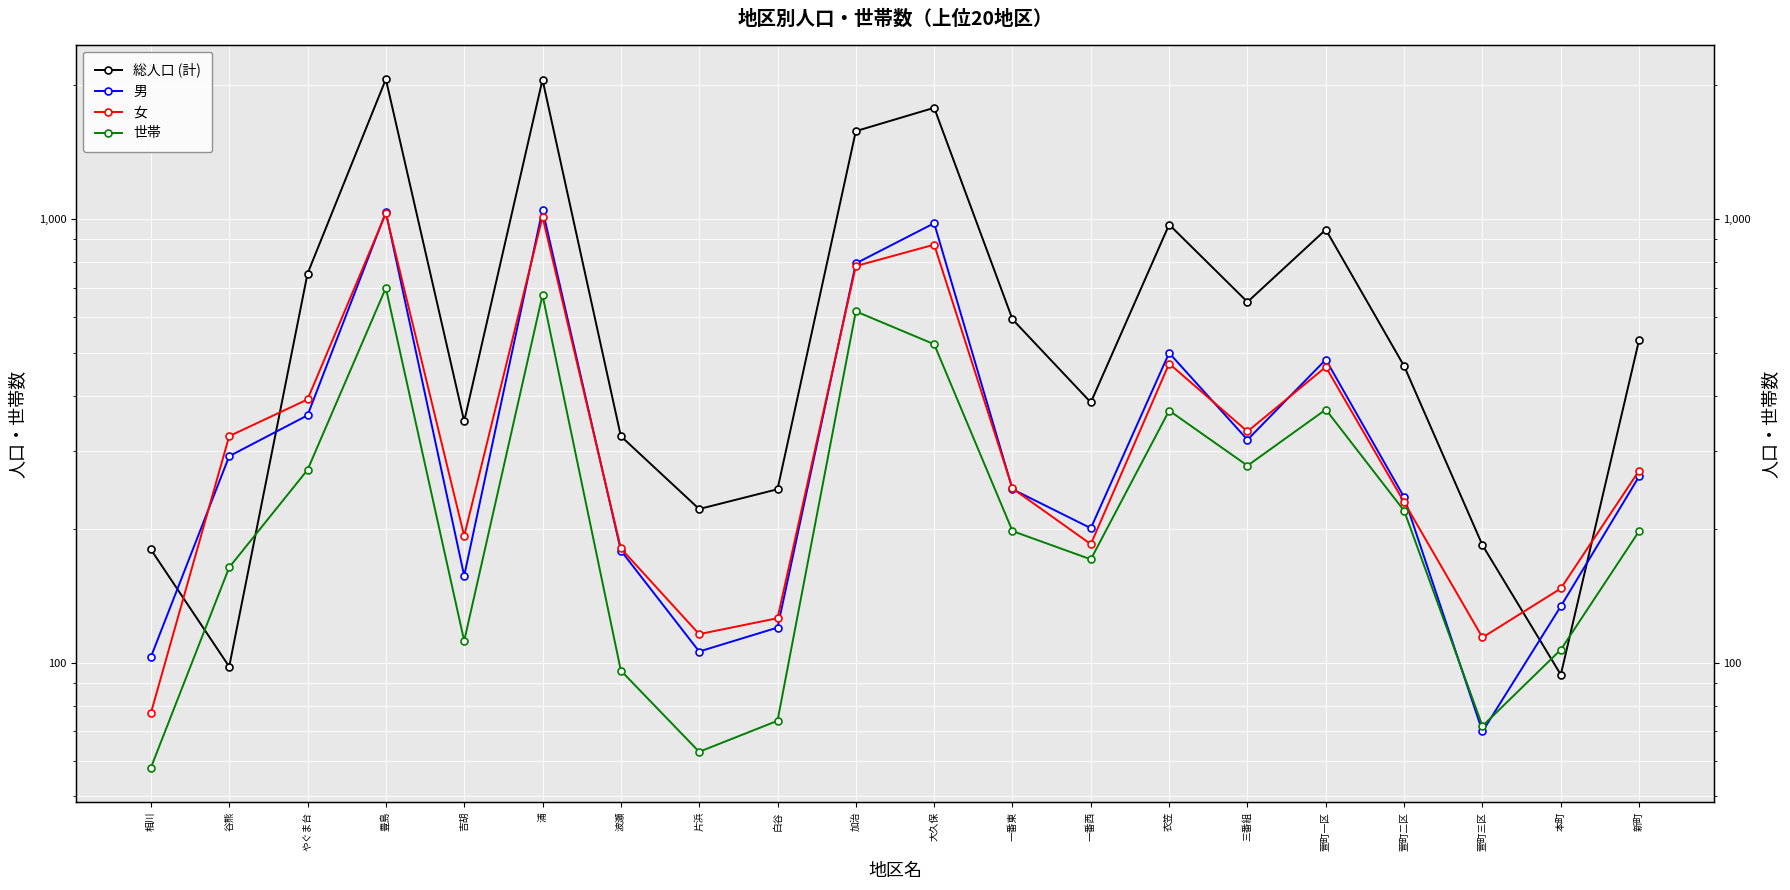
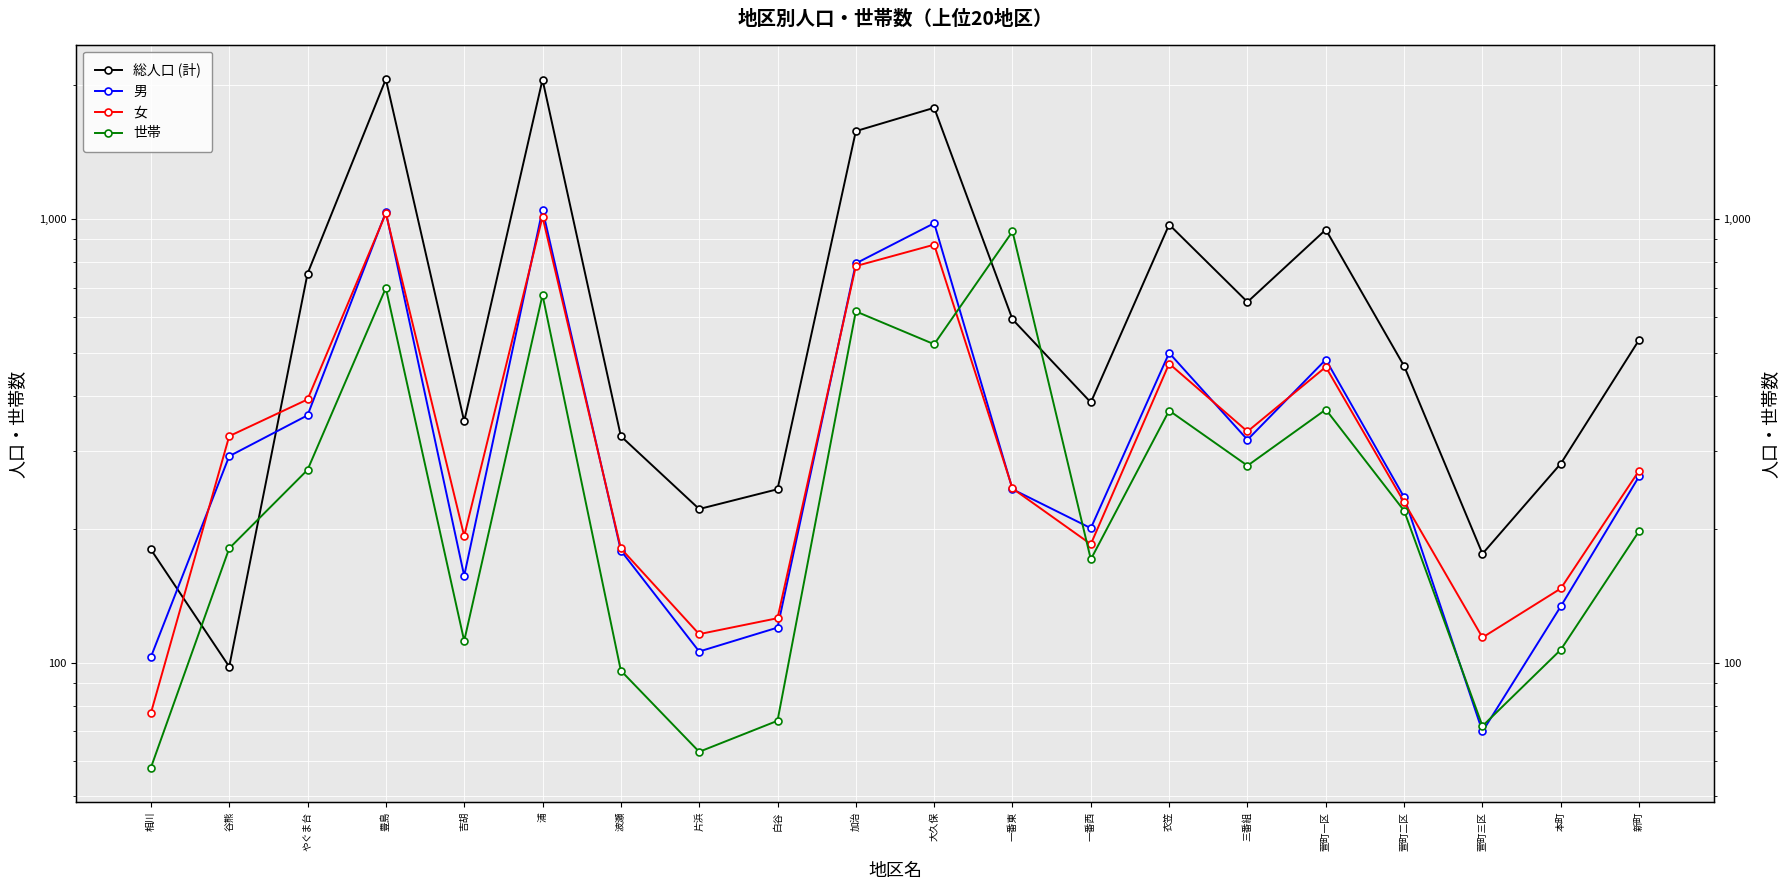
  {
    "総人口 (計)": {
      "相川": "180",
      "谷熊": "98",
      "やぐま台": "750",
      "豊島": "2,100",
      "吉胡": "350",
      "浦": "2,100",
      "波瀬": "320",
      "片浜": "220",
      "白谷": "250",
      "加治": "1,580",
      "大久保": "1,780",
      "一番東": "590",
      "一番西": "390",
      "衣笠": "970",
      "三番組": "650",
      "萱町一区": "950",
      "萱町二区": "470",
-     "萱町三区": "184",
-     "本町": "94",
+     "萱町三区": "176",
+     "本町": "280",
      "新町": "530"
    },
    "男": {
      "相川": "103",
      "谷熊": "290",
      "やぐま台": "360",
      "吉胡": "157",
      "浦": "1,050",
      "片浜": "106",
      "白谷": "120",
      "加治": "790",
      "大久保": "980",
      "一番西": "200",
      "衣笠": "500",
      "三番組": "320",
      "萱町一区": "480",
      "萱町二区": "240",
      "萱町三区": "70",
      "本町": "134",
      "新町": "260"
    },
    "女": {
      "相川": "77",
      "谷熊": "320",
      "やぐま台": "390",
      "吉胡": "190",
      "浦": "1,010",
      "片浜": "116",
      "白谷": "126",
      "加治": "780",
      "大久保": "880",
      "一番西": "185",
      "衣笠": "470",
      "三番組": "330",
      "萱町一区": "460",
      "萱町二区": "230",
      "萱町三区": "114",
      "本町": "147",
      "新町": "270"
    },
    "世帯": {
      "相川": "58",
-     "谷熊": "164",
+     "谷熊": "181",
      "やぐま台": "270",
      "豊島": "700",
      "吉胡": "112",
      "浦": "670",
      "波瀬": "96",
      "片浜": "63",
      "白谷": "74",
      "加治": "620",
      "大久保": "520",
-     "一番東": "200",
+     "一番東": "940",
      "一番西": "171",
      "衣笠": "370",
      "三番組": "280",
      "萱町一区": "370",
      "萱町二区": "220",
      "萱町三区": "72",
      "本町": "107",
      "新町": "200"
    }
  }
